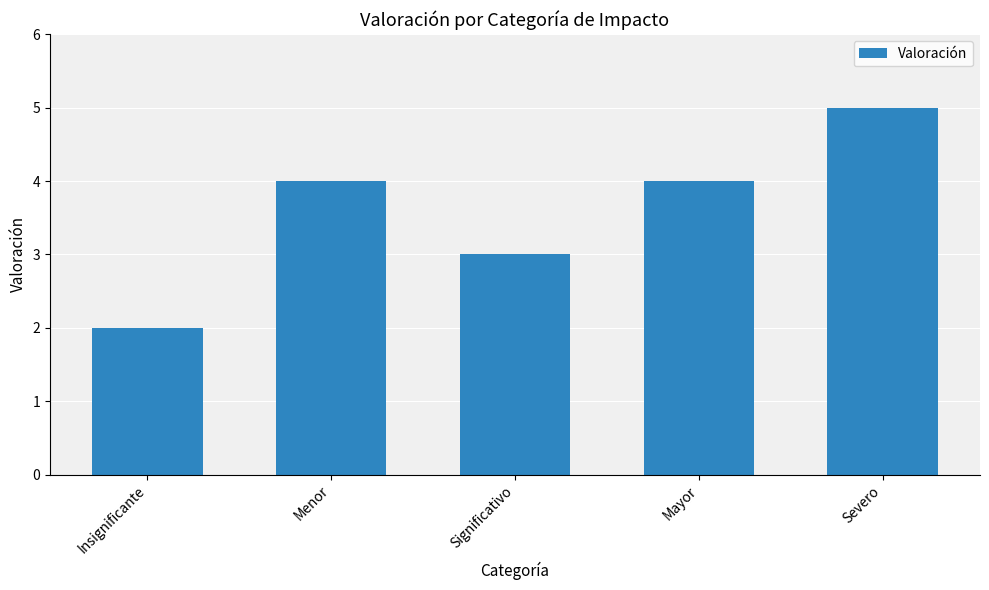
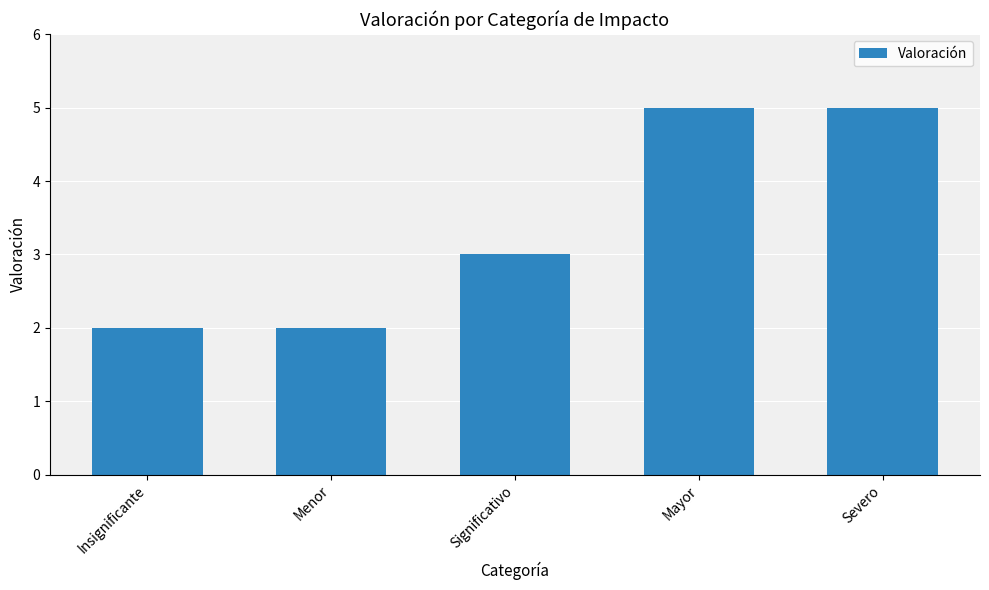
  {
    "Insignificante": 2,
-   "Menor": 4,
+   "Menor": 2,
    "Significativo": 3,
-   "Mayor": 4,
+   "Mayor": 5,
    "Severo": 5
  }
